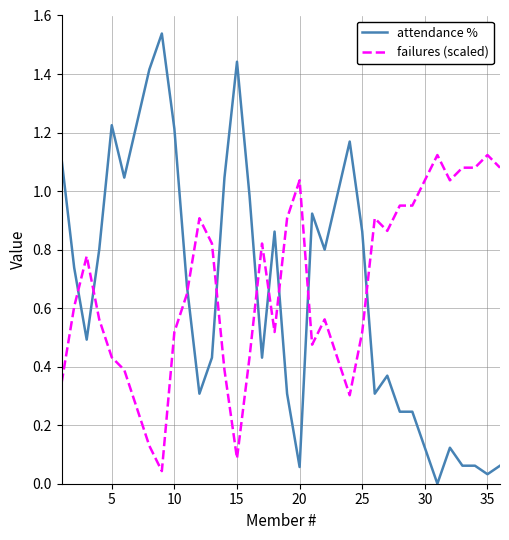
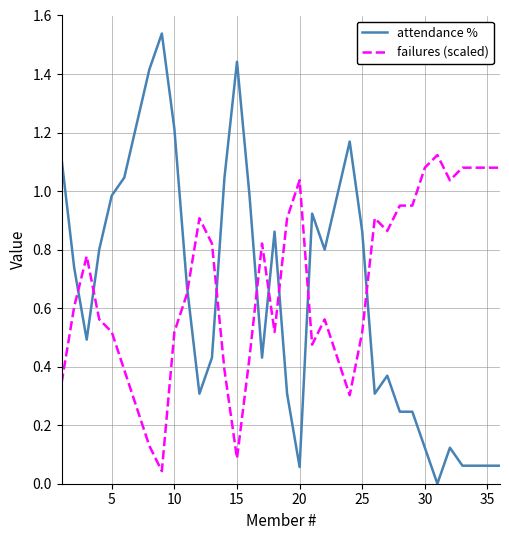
  {
    "attendance %": {
-     "5": 1.23,
+     "5": 0.98,
      "10": 1.21,
      "15": 1.44,
      "20": 0.06,
      "25": 0.86,
      "30": 0.12,
-     "35": 0.03
+     "35": 0.06
    },
    "failures (scaled)": {
-     "5": 0.43,
+     "5": 0.52,
      "10": 0.52,
      "15": 0.09,
      "20": 1.04,
      "25": 0.52,
-     "30": 1.04,
-     "35": 1.12
+     "30": 1.08,
+     "35": 1.08
    }
  }
